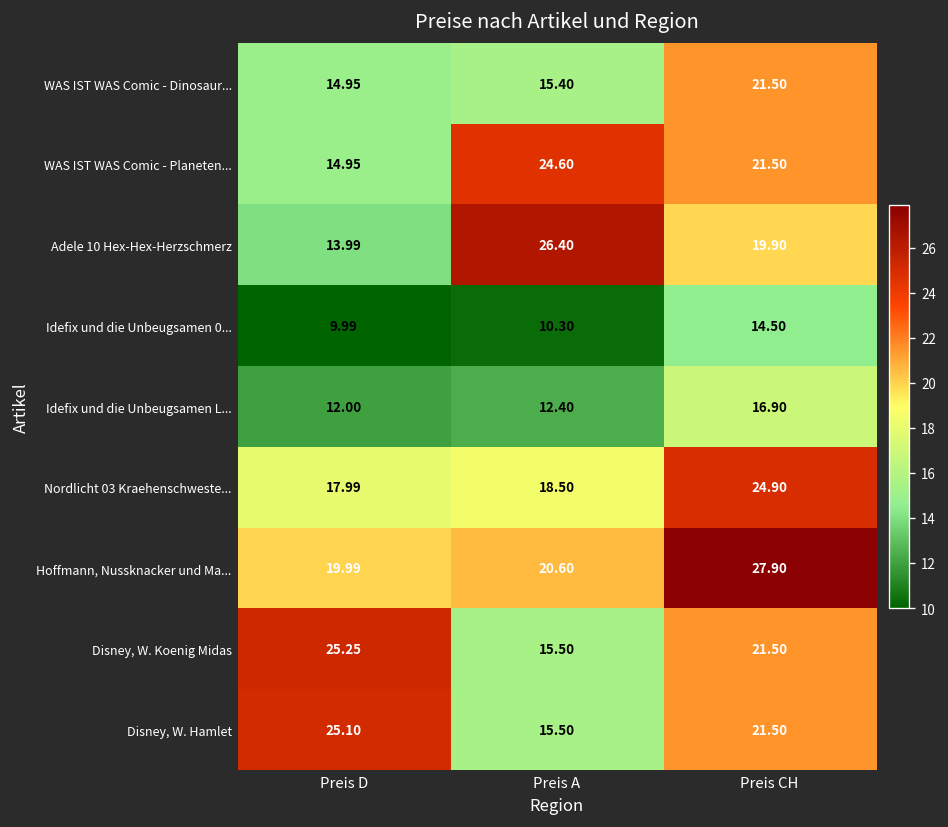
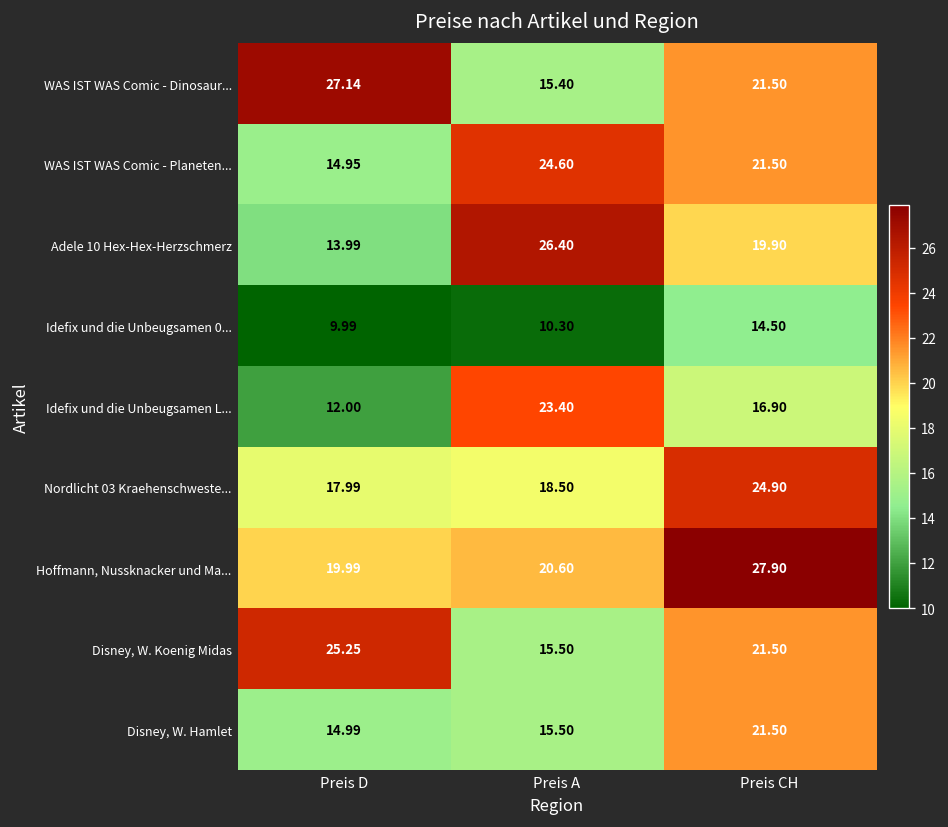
  {
    "WAS IST WAS Comic - Dinosaur...": {
-     "Preis D": 14.95,
+     "Preis D": 27.14,
      "Preis A": 15.40,
      "Preis CH": 21.50
    },
    "WAS IST WAS Comic - Planeten...": {
      "Preis D": 14.95,
      "Preis A": 24.60,
      "Preis CH": 21.50
    },
    "Adele 10 Hex-Hex-Herzschmerz": {
      "Preis D": 13.99,
      "Preis A": 26.40,
      "Preis CH": 19.90
    },
    "Idefix und die Unbeugsamen 0...": {
      "Preis D": 9.99,
      "Preis A": 10.30,
      "Preis CH": 14.50
    },
    "Idefix und die Unbeugsamen L...": {
      "Preis D": 12.00,
-     "Preis A": 12.40,
+     "Preis A": 23.40,
      "Preis CH": 16.90
    },
    "Nordlicht 03 Kraehenschweste...": {
      "Preis D": 17.99,
      "Preis A": 18.50,
      "Preis CH": 24.90
    },
    "Hoffmann, Nussknacker und Ma...": {
      "Preis D": 19.99,
      "Preis A": 20.60,
      "Preis CH": 27.90
    },
    "Disney, W. Koenig Midas": {
      "Preis D": 25.25,
      "Preis A": 15.50,
      "Preis CH": 21.50
    },
    "Disney, W. Hamlet": {
-     "Preis D": 25.10,
+     "Preis D": 14.99,
      "Preis A": 15.50,
      "Preis CH": 21.50
    }
  }
